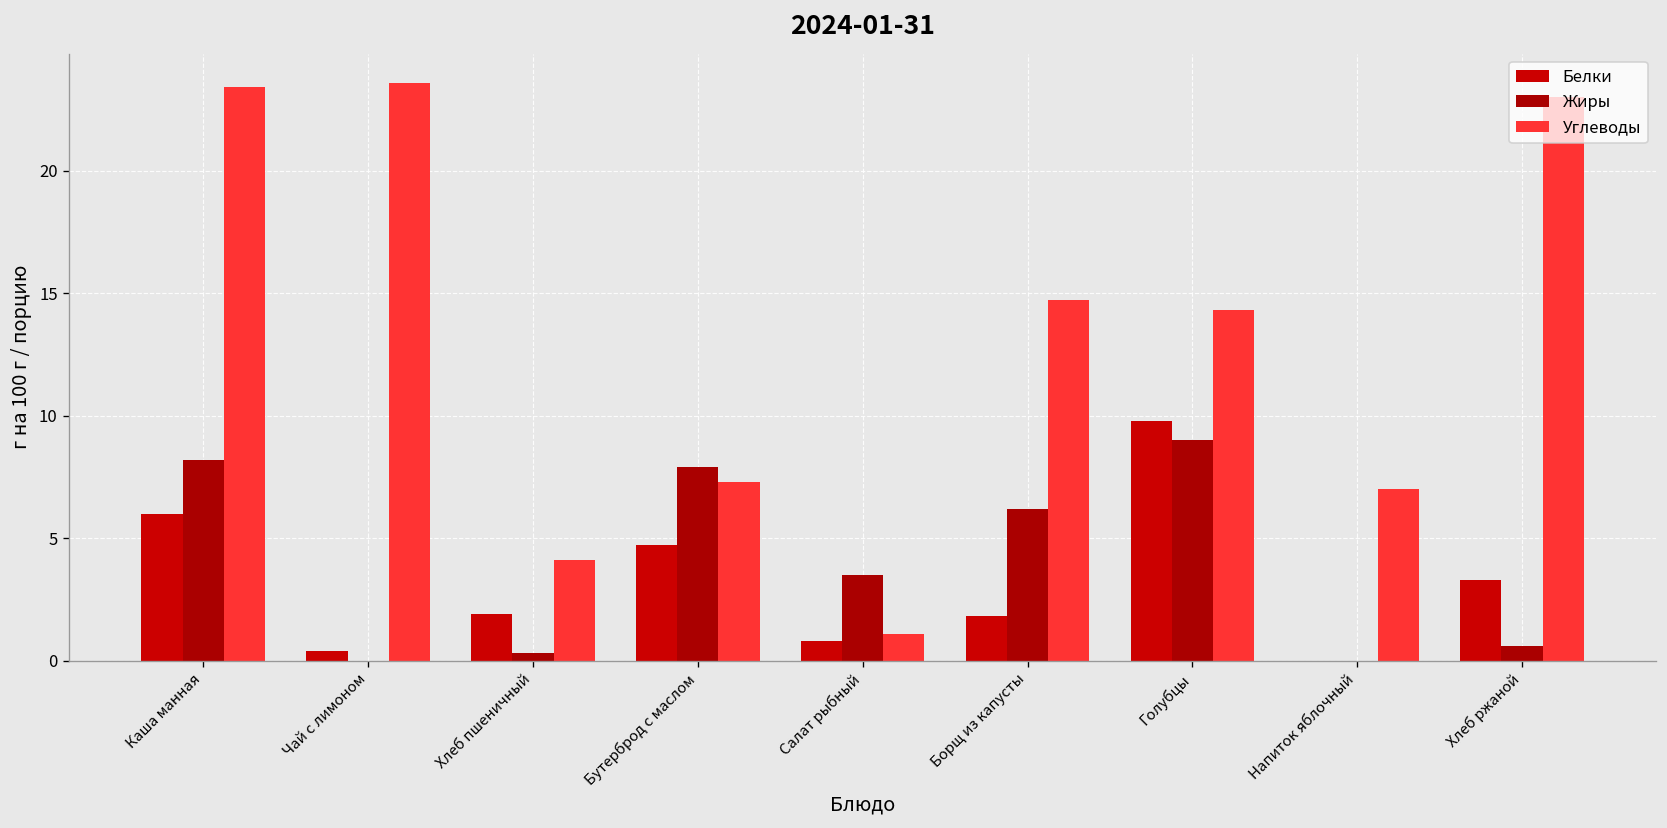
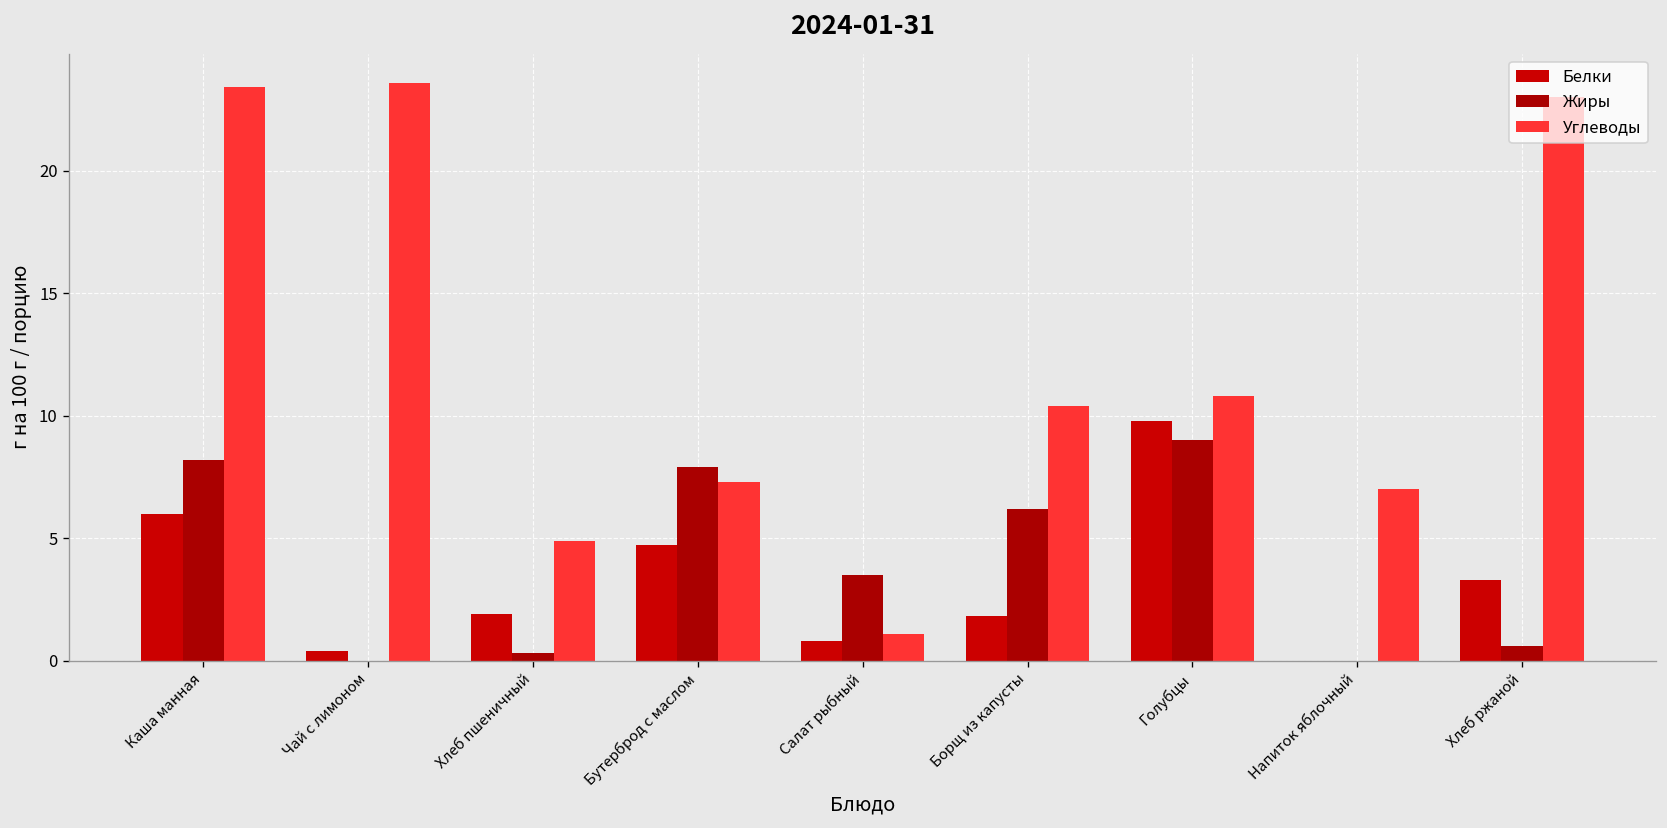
  {
    "Углеводы": {
      "Каша манная": 23.4,
      "Чай с лимоном": 23.6,
-     "Хлеб пшеничный": 4.1,
+     "Хлеб пшеничный": 4.9,
      "Бутерброд с маслом": 7.3,
      "Салат рыбный": 1.1,
-     "Борщ из капусты": 14.7,
-     "Голубцы": 14.3,
+     "Борщ из капусты": 10.4,
+     "Голубцы": 10.8,
      "Напиток яблочный": 7.0
    }
  }
